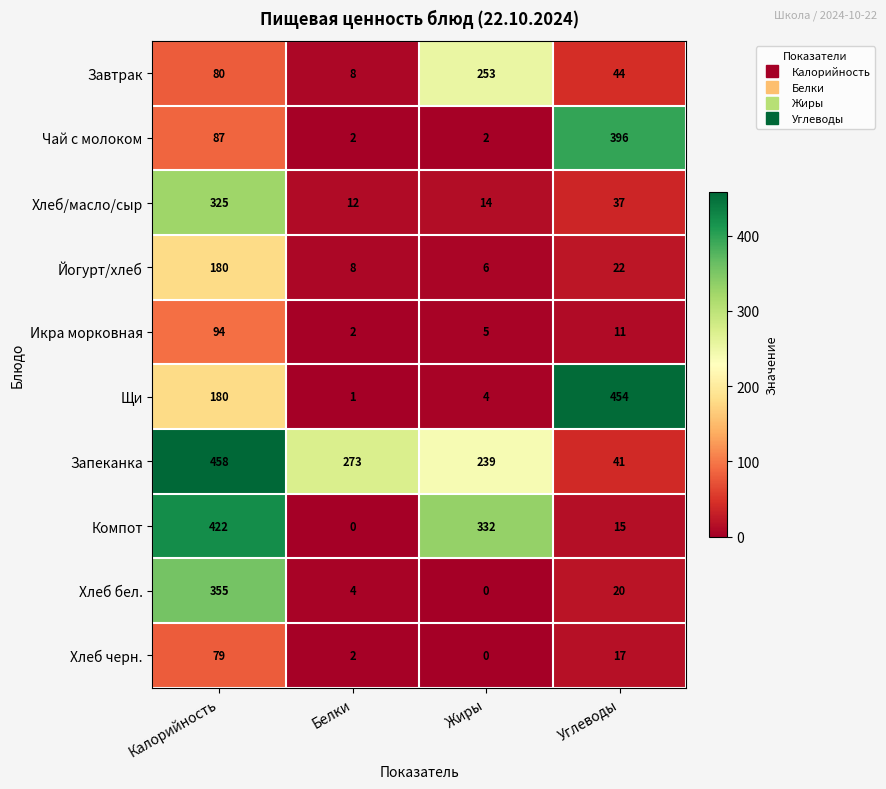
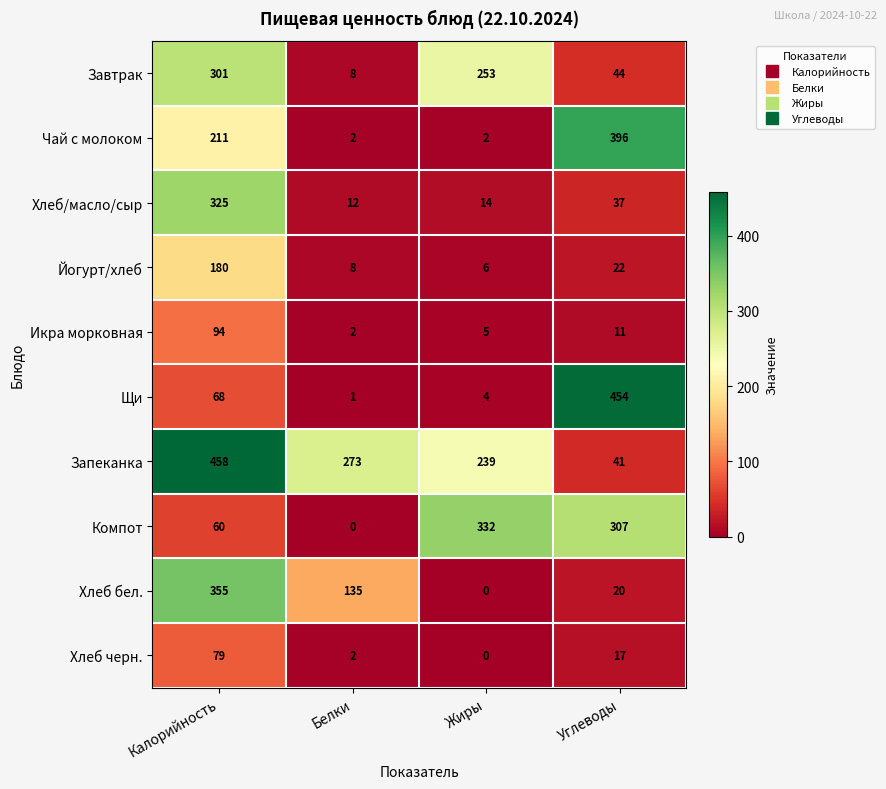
  {
    "Завтрак": {
-     "Калорийность": 80,
+     "Калорийность": 301,
      "Белки": 8,
      "Жиры": 253,
      "Углеводы": 44
    },
    "Чай с молоком": {
-     "Калорийность": 87,
+     "Калорийность": 211,
      "Белки": 2,
      "Жиры": 2,
      "Углеводы": 396
    },
    "Хлеб/масло/сыр": {
      "Калорийность": 325,
      "Белки": 12,
      "Жиры": 14,
      "Углеводы": 37
    },
    "Йогурт/хлеб": {
      "Калорийность": 180,
      "Белки": 8,
      "Жиры": 6,
      "Углеводы": 22
    },
    "Икра морковная": {
      "Калорийность": 94,
      "Белки": 2,
      "Жиры": 5,
      "Углеводы": 11
    },
    "Щи": {
-     "Калорийность": 180,
+     "Калорийность": 68,
      "Белки": 1,
      "Жиры": 4,
      "Углеводы": 454
    },
    "Запеканка": {
      "Калорийность": 458,
      "Белки": 273,
      "Жиры": 239,
      "Углеводы": 41
    },
    "Компот": {
-     "Калорийность": 422,
+     "Калорийность": 60,
      "Белки": 0,
      "Жиры": 332,
-     "Углеводы": 15
+     "Углеводы": 307
    },
    "Хлеб бел.": {
      "Калорийность": 355,
-     "Белки": 4,
+     "Белки": 135,
      "Жиры": 0,
      "Углеводы": 20
    },
    "Хлеб черн.": {
      "Калорийность": 79,
      "Белки": 2,
      "Жиры": 0,
      "Углеводы": 17
    }
  }
